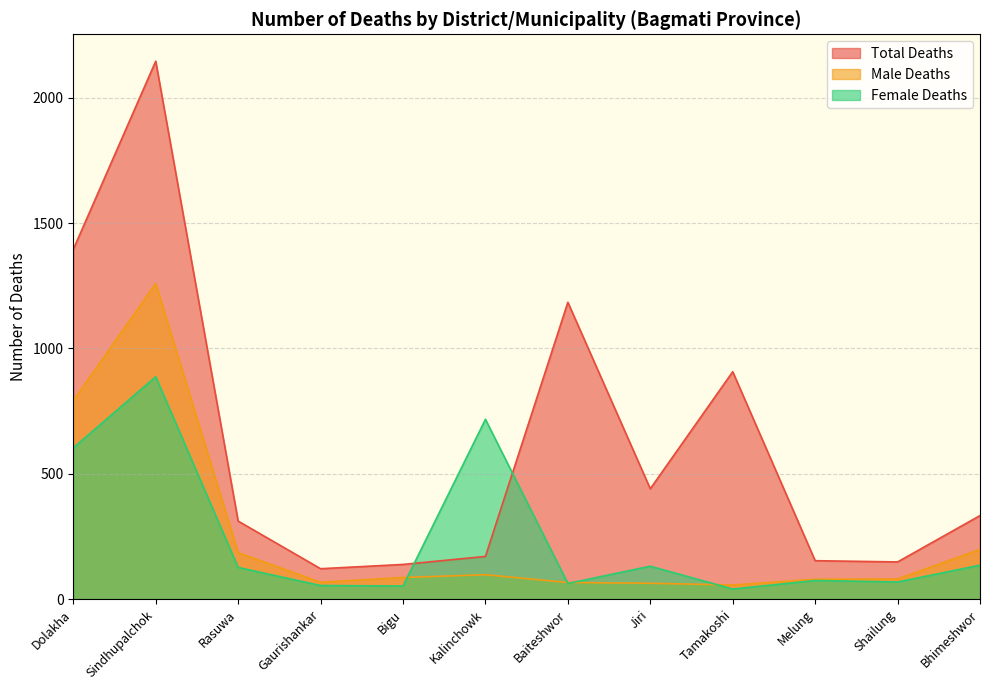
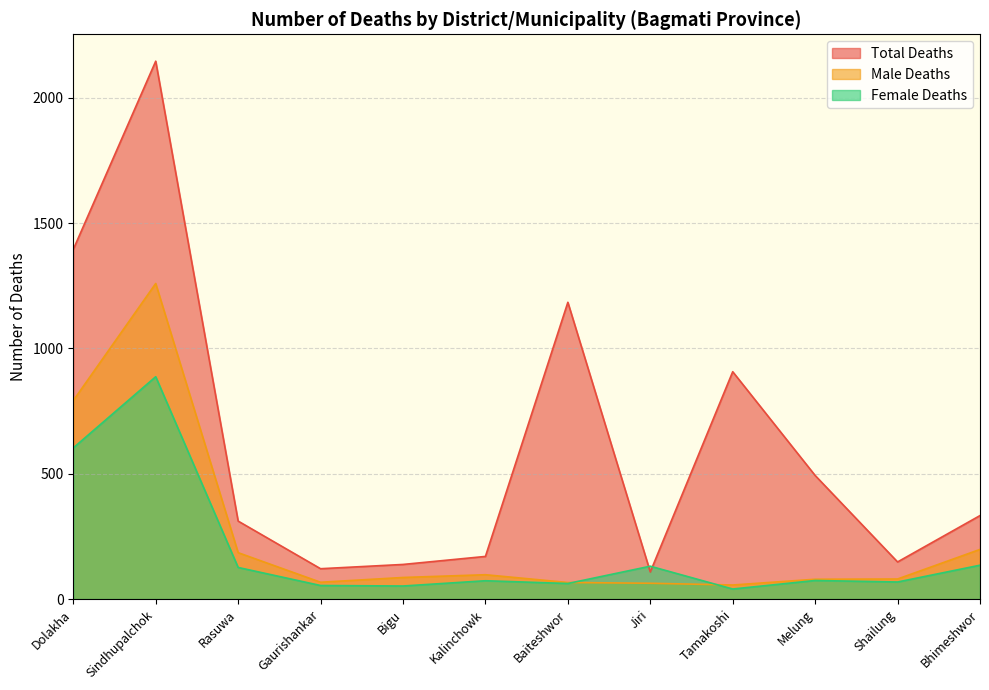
  {
    "Total Deaths": {
      "Dolakha": 1400,
      "Sindhupalchok": 2150,
      "Rasuwa": 310,
      "Gaurishankar": 120,
      "Bigu": 140,
      "Kalinchowk": 170,
      "Baiteshwor": 1180,
-     "Jiri": 440,
+     "Jiri": 110,
      "Tamakoshi": 910,
-     "Melung": 150,
+     "Melung": 490,
      "Shailung": 150,
      "Bhimeshwor": 330
    },
    "Male Deaths": {
      "Dolakha": 790,
      "Sindhupalchok": 1260,
      "Rasuwa": 190,
      "Gaurishankar": 70,
      "Bigu": 90,
      "Kalinchowk": 100,
      "Jiri": 60,
      "Tamakoshi": 60,
      "Shailung": 80,
      "Bhimeshwor": 200
    },
    "Female Deaths": {
      "Dolakha": 600,
      "Sindhupalchok": 890,
      "Rasuwa": 130,
      "Gaurishankar": 50,
      "Bigu": 50,
-     "Kalinchowk": 720,
+     "Kalinchowk": 70,
      "Jiri": 130,
      "Tamakoshi": 40,
      "Shailung": 70,
      "Bhimeshwor": 140
    }
  }
